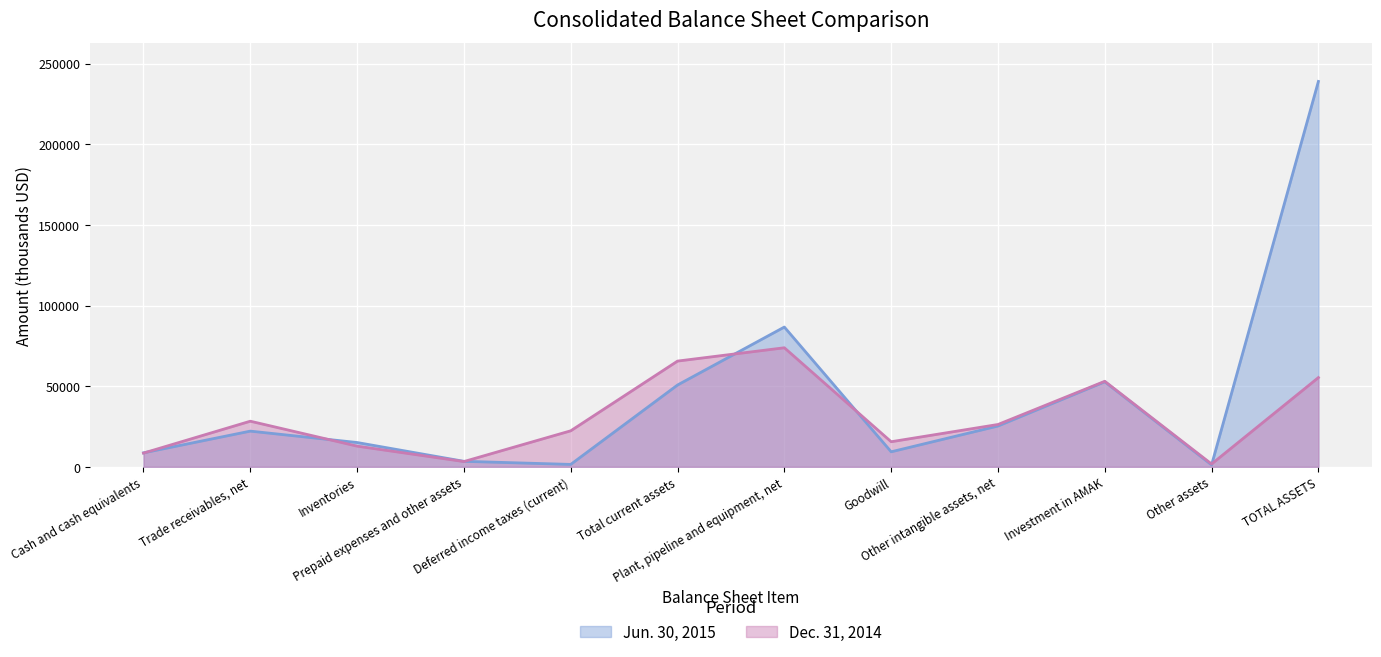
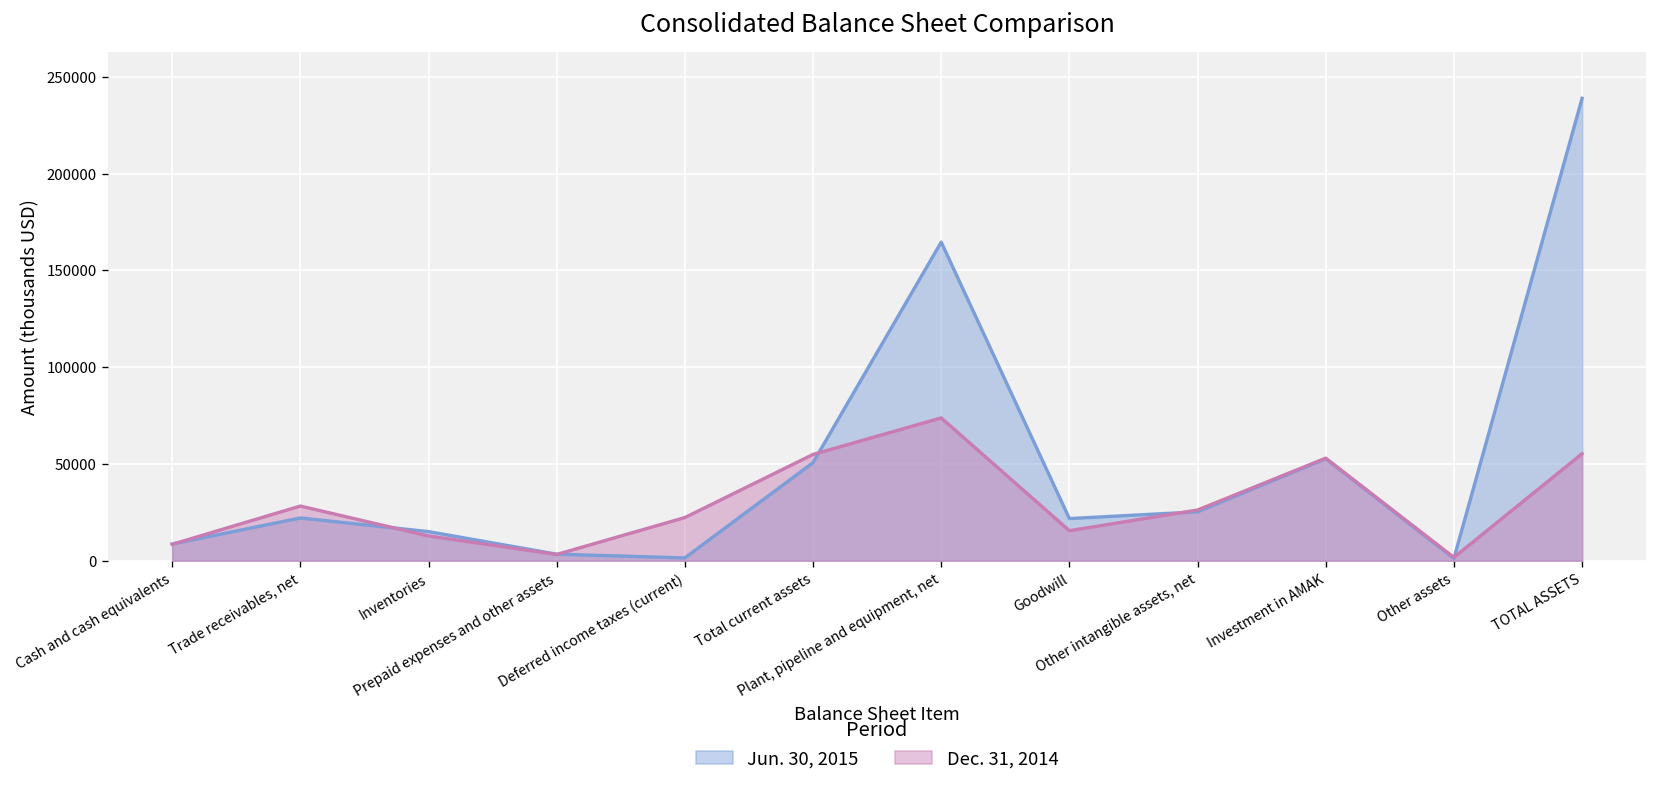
  {
    "Jun. 30, 2015": {
      "Trade receivables, net": 22000,
      "Inventories": 15000,
      "Deferred income taxes (current)": 1000,
      "Total current assets": 51000,
-     "Plant, pipeline and equipment, net": 87000,
-     "Goodwill": 9000,
+     "Plant, pipeline and equipment, net": 165000,
+     "Goodwill": 22000,
      "TOTAL ASSETS": 239000
    },
    "Dec. 31, 2014": {
      "Trade receivables, net": 28000,
      "Inventories": 13000,
      "Deferred income taxes (current)": 22000,
-     "Total current assets": 66000,
+     "Total current assets": 55000,
      "Plant, pipeline and equipment, net": 74000,
      "Goodwill": 16000,
      "TOTAL ASSETS": 55000
    }
  }
